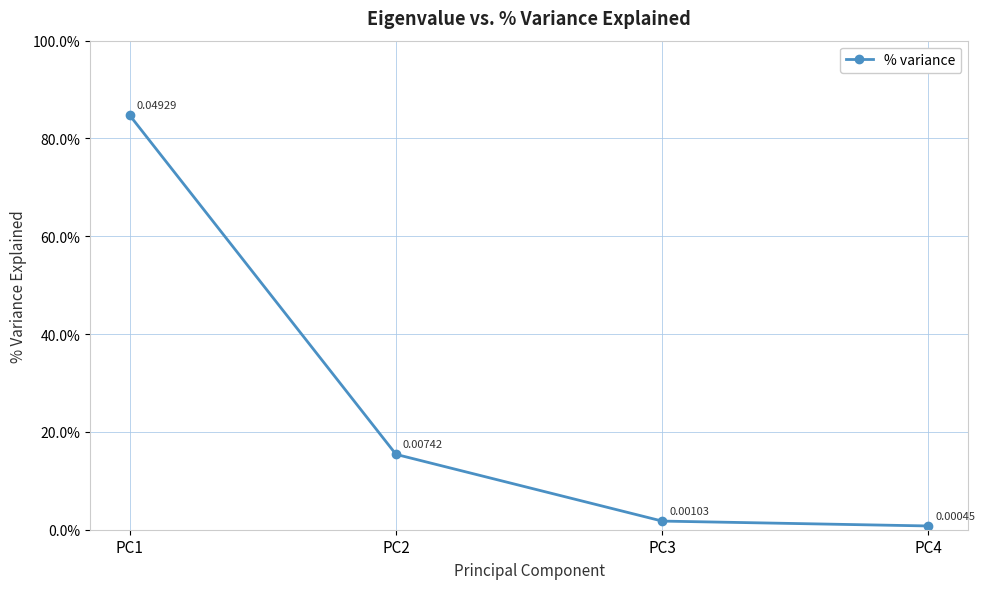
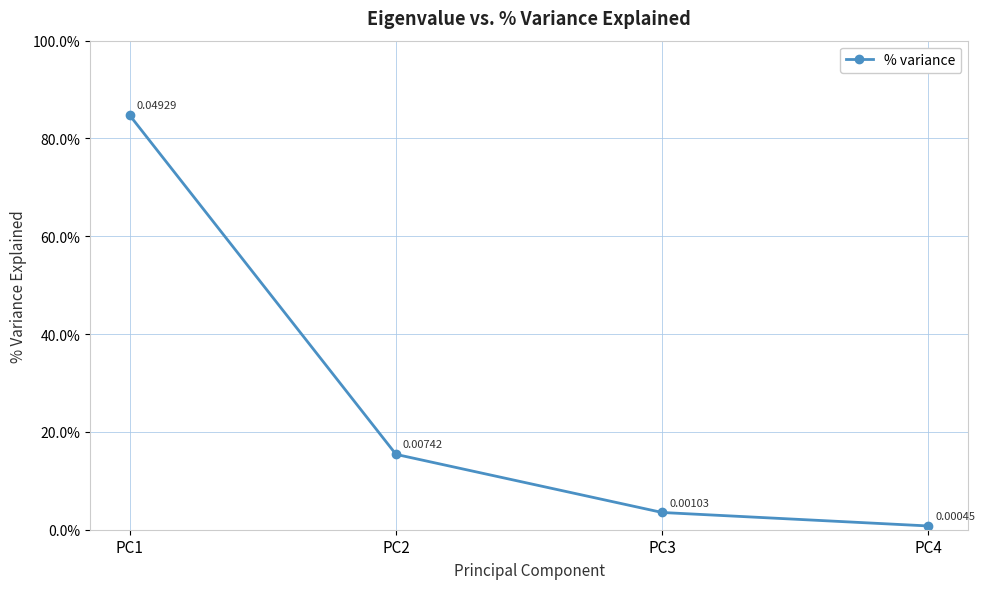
  {
-   "PC3": "2%"
+   "PC3": "4%"
  }
